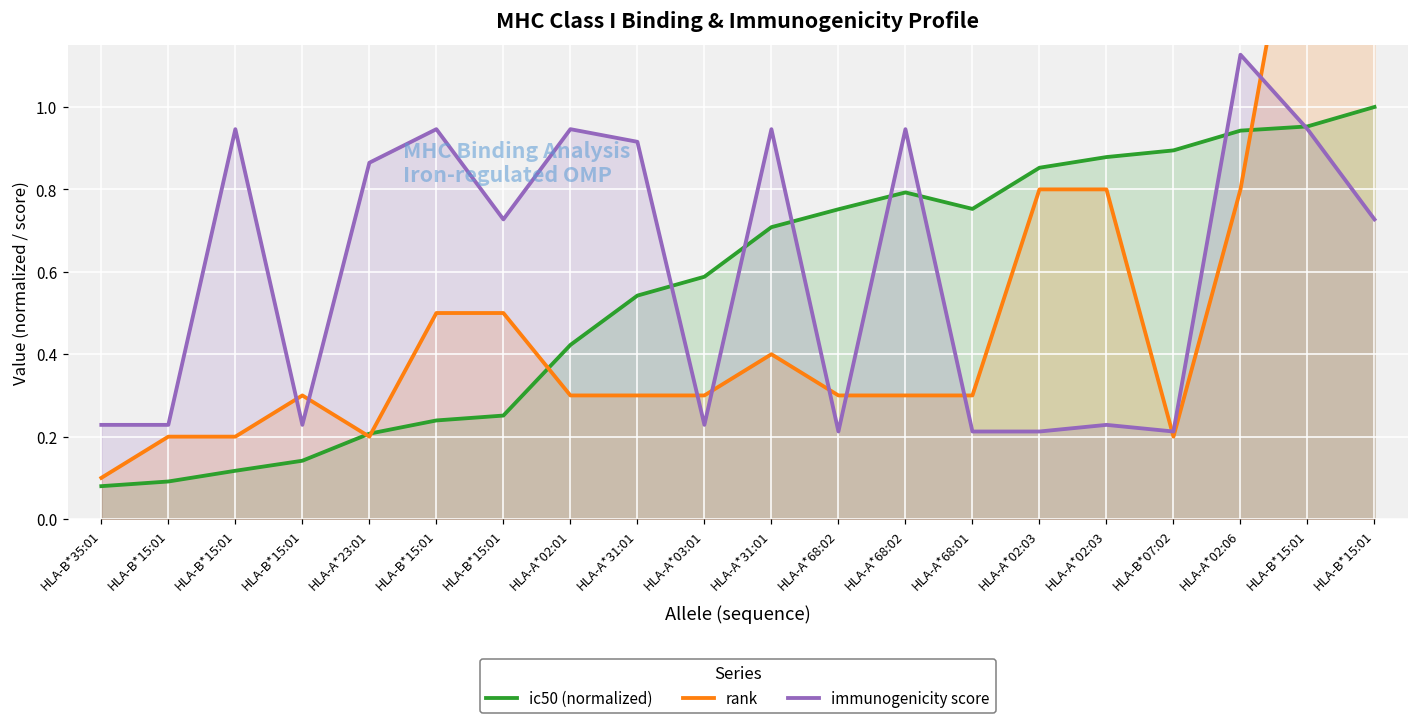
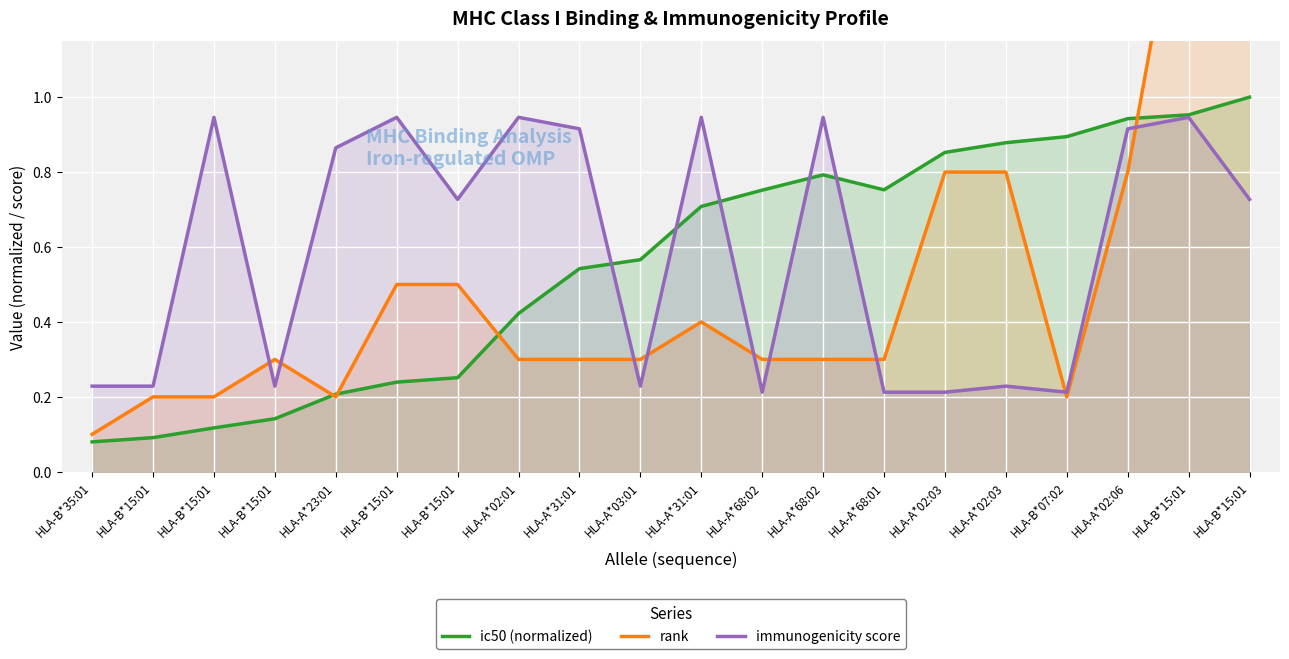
  {
    "ic50 (normalized)": {
      "HLA-B*35:01": 0.08,
      "HLA-A*23:01": 0.21,
      "HLA-A*02:01": 0.42,
-     "HLA-A*03:01": 0.59,
+     "HLA-A*03:01": 0.57,
      "HLA-A*68:01": 0.75,
      "HLA-B*07:02": 0.89,
      "HLA-A*02:06": 0.94
    },
    "rank": {
      "HLA-B*35:01": 0.10,
      "HLA-A*23:01": 0.20,
      "HLA-A*02:01": 0.30,
      "HLA-A*03:01": 0.30,
      "HLA-A*68:01": 0.30,
      "HLA-B*07:02": 0.20,
      "HLA-A*02:06": 0.80
    },
    "immunogenicity score": {
      "HLA-B*35:01": 0.23,
      "HLA-A*23:01": 0.86,
      "HLA-A*02:01": 0.95,
      "HLA-A*03:01": 0.23,
      "HLA-A*68:01": 0.21,
      "HLA-B*07:02": 0.21,
-     "HLA-A*02:06": 1.13
+     "HLA-A*02:06": 0.92
    }
  }
